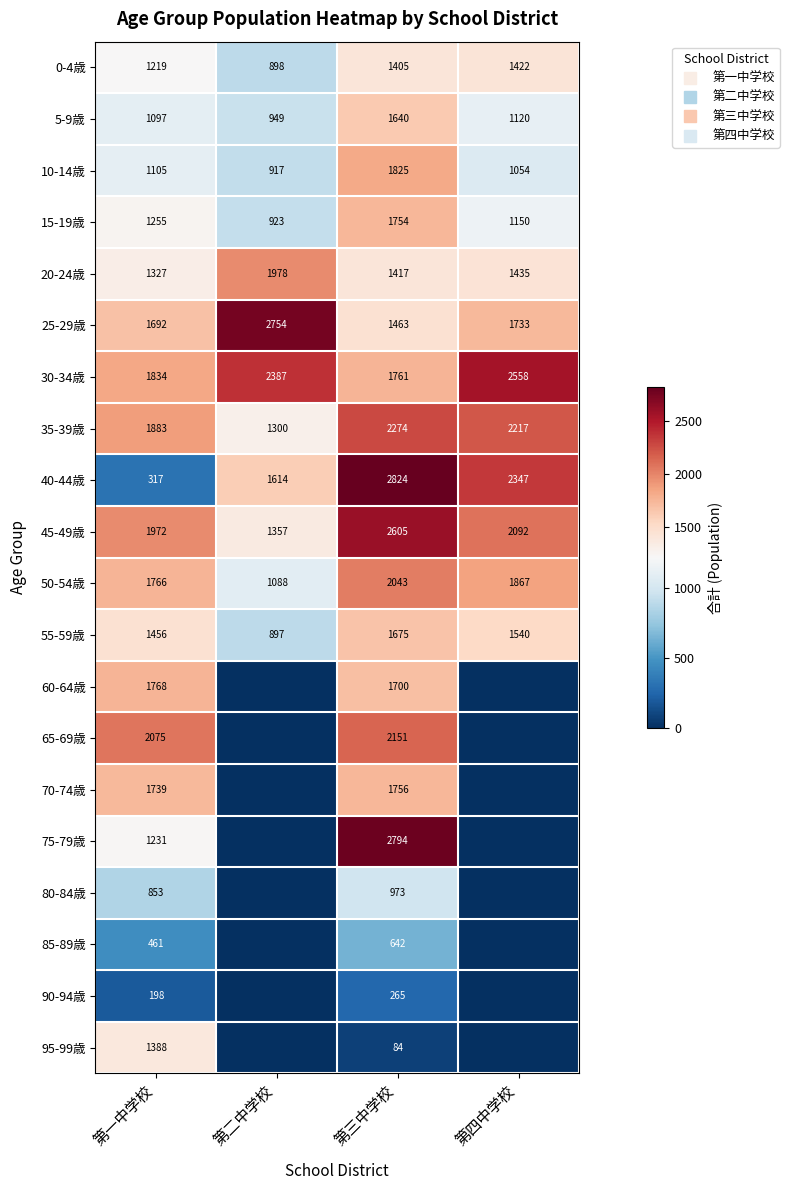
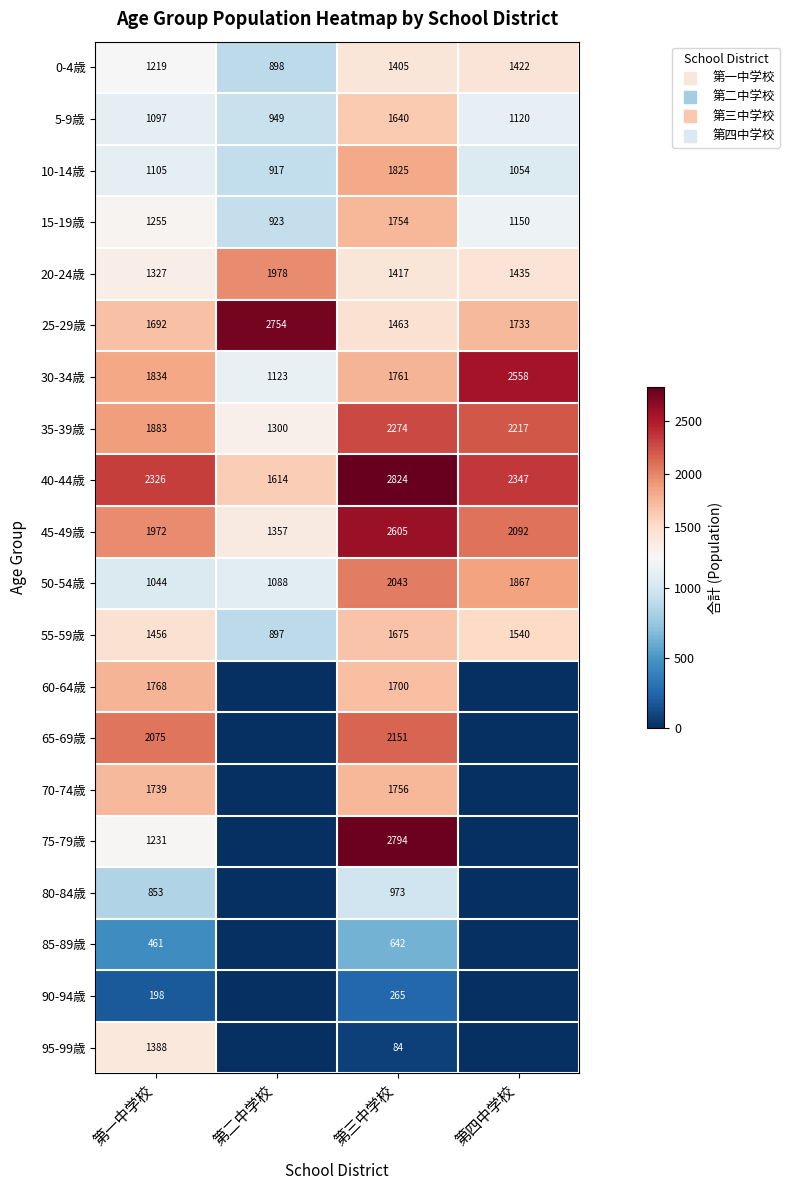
  {
    "0-4歳": {
      "第一中学校": 1219,
      "第二中学校": 898,
      "第三中学校": 1405,
      "第四中学校": 1422
    },
    "5-9歳": {
      "第一中学校": 1097,
      "第二中学校": 949,
      "第三中学校": 1640,
      "第四中学校": 1120
    },
    "10-14歳": {
      "第一中学校": 1105,
      "第二中学校": 917,
      "第三中学校": 1825,
      "第四中学校": 1054
    },
    "15-19歳": {
      "第一中学校": 1255,
      "第二中学校": 923,
      "第三中学校": 1754,
      "第四中学校": 1150
    },
    "20-24歳": {
      "第一中学校": 1327,
      "第二中学校": 1978,
      "第三中学校": 1417,
      "第四中学校": 1435
    },
    "25-29歳": {
      "第一中学校": 1692,
      "第二中学校": 2754,
      "第三中学校": 1463,
      "第四中学校": 1733
    },
    "30-34歳": {
      "第一中学校": 1834,
-     "第二中学校": 2387,
+     "第二中学校": 1123,
      "第三中学校": 1761,
      "第四中学校": 2558
    },
    "35-39歳": {
      "第一中学校": 1883,
      "第二中学校": 1300,
      "第三中学校": 2274,
      "第四中学校": 2217
    },
    "40-44歳": {
-     "第一中学校": 317,
+     "第一中学校": 2326,
      "第二中学校": 1614,
      "第三中学校": 2824,
      "第四中学校": 2347
    },
    "45-49歳": {
      "第一中学校": 1972,
      "第二中学校": 1357,
      "第三中学校": 2605,
      "第四中学校": 2092
    },
    "50-54歳": {
-     "第一中学校": 1766,
+     "第一中学校": 1044,
      "第二中学校": 1088,
      "第三中学校": 2043,
      "第四中学校": 1867
    },
    "55-59歳": {
      "第一中学校": 1456,
      "第二中学校": 897,
      "第三中学校": 1675,
      "第四中学校": 1540
    },
    "60-64歳": {
      "第一中学校": 1768,
      "第三中学校": 1700
    },
    "65-69歳": {
      "第一中学校": 2075,
      "第三中学校": 2151
    },
    "70-74歳": {
      "第一中学校": 1739,
      "第三中学校": 1756
    },
    "75-79歳": {
      "第一中学校": 1231,
      "第三中学校": 2794
    },
    "80-84歳": {
      "第一中学校": 853,
      "第三中学校": 973
    },
    "85-89歳": {
      "第一中学校": 461,
      "第三中学校": 642
    },
    "90-94歳": {
      "第一中学校": 198,
      "第三中学校": 265
    },
    "95-99歳": {
      "第一中学校": 1388,
      "第三中学校": 84
    }
  }
